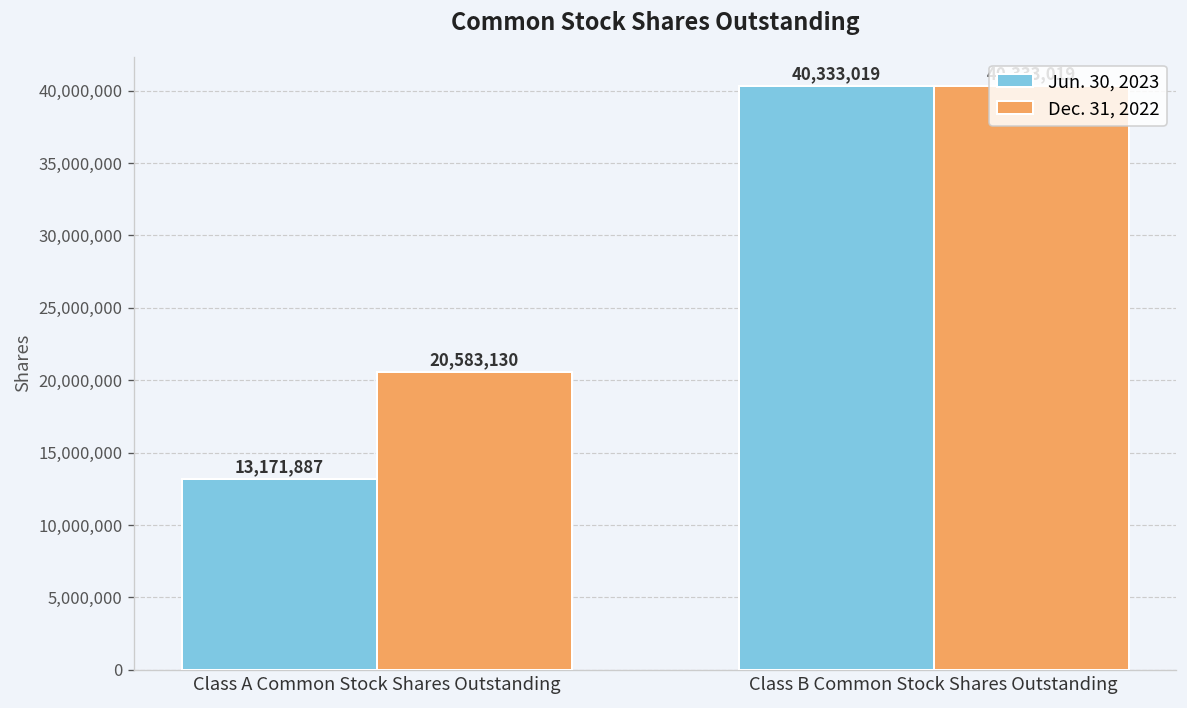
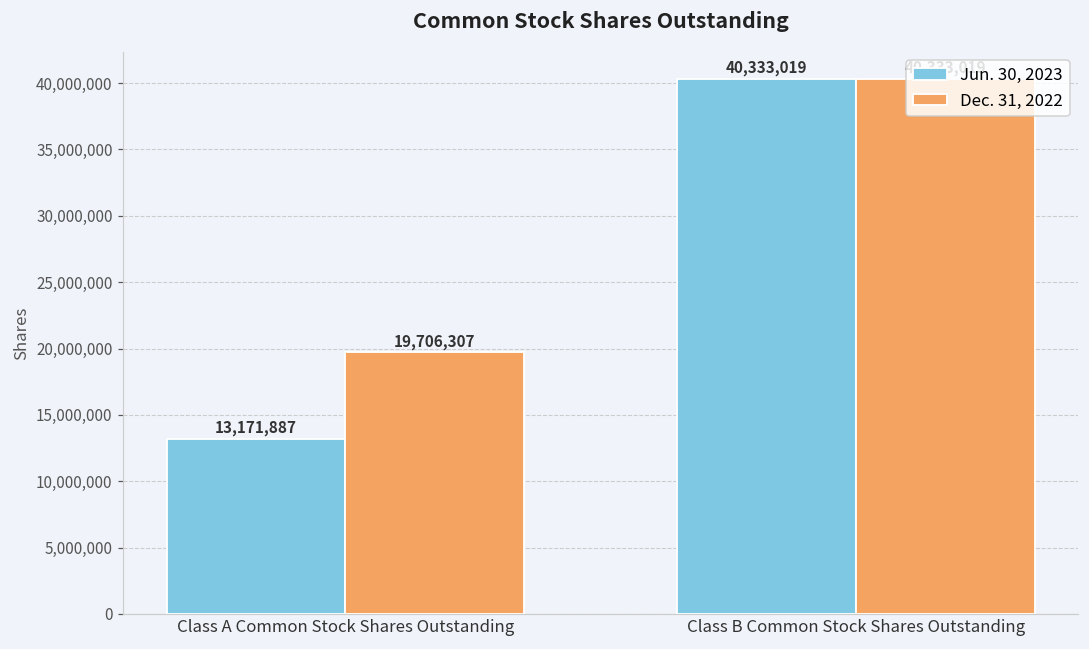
  {
    "Jun. 30, 2023": {
      "Class A Common Stock Shares Outstanding": "13,171,887",
      "Class B Common Stock Shares Outstanding": "40,333,019"
    },
    "Dec. 31, 2022": {
-     "Class A Common Stock Shares Outstanding": "20,583,130"
+     "Class A Common Stock Shares Outstanding": "19,706,307"
    }
  }
